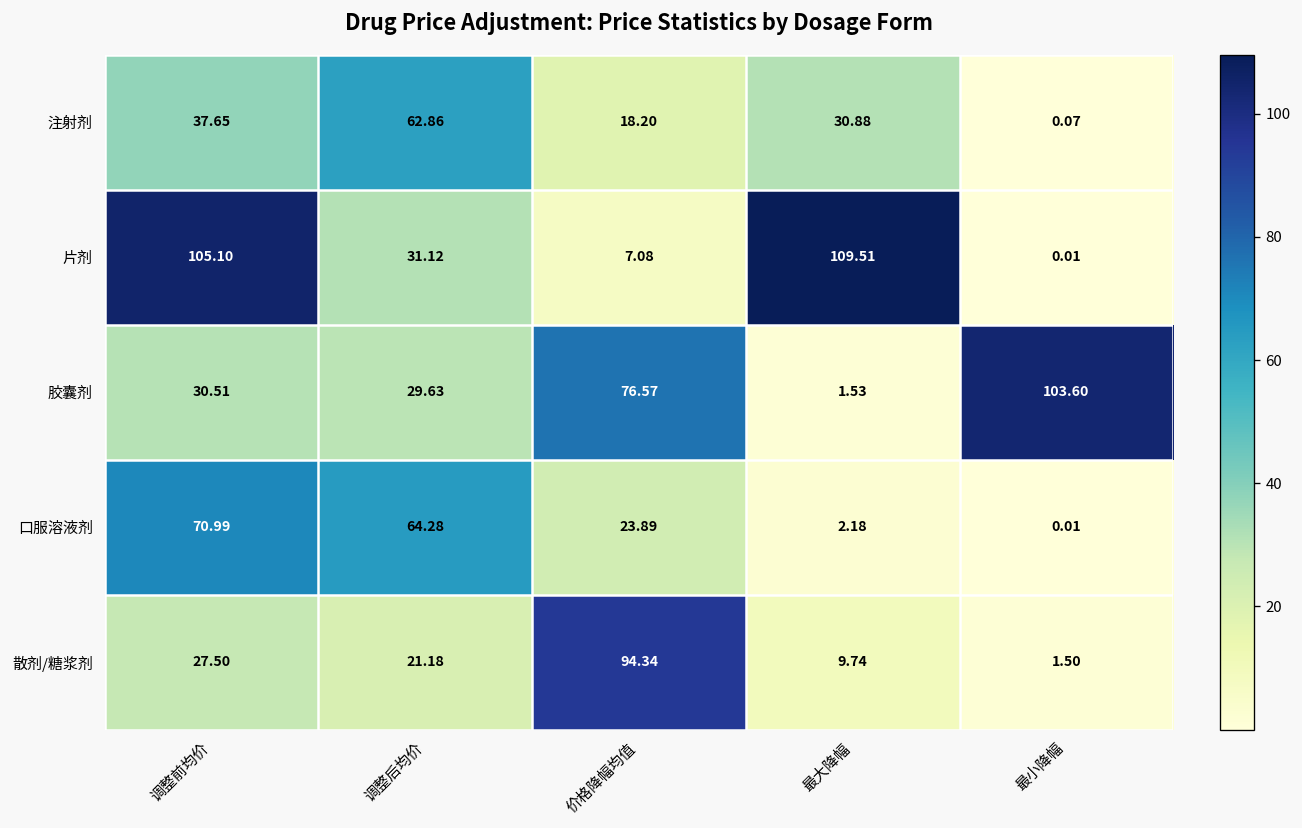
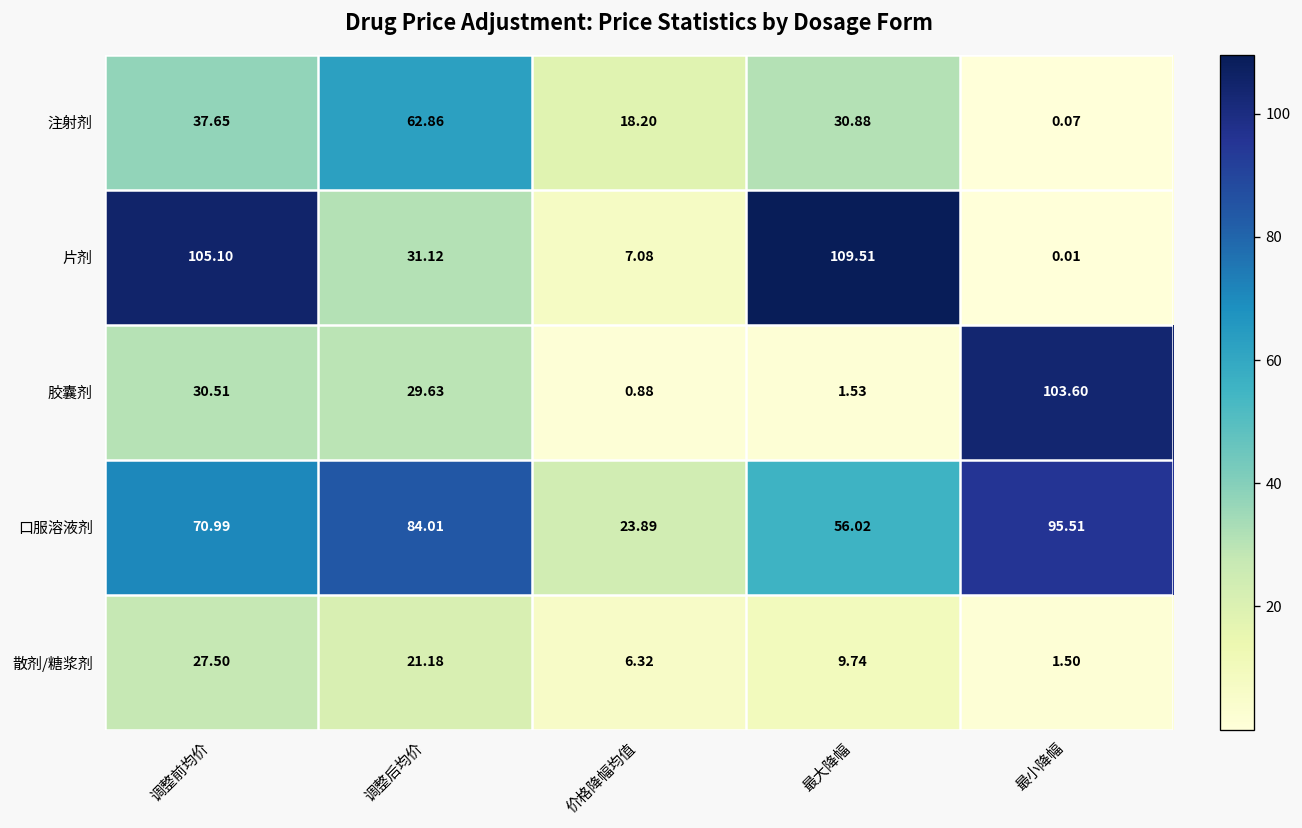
  {
    "注射剂": {
      "调整前均价": 37.65,
      "调整后均价": 62.86,
      "价格降幅均值": 18.20,
      "最大降幅": 30.88,
      "最小降幅": 0.07
    },
    "片剂": {
      "调整前均价": 105.10,
      "调整后均价": 31.12,
      "价格降幅均值": 7.08,
      "最大降幅": 109.51,
      "最小降幅": 0.01
    },
    "胶囊剂": {
      "调整前均价": 30.51,
      "调整后均价": 29.63,
-     "价格降幅均值": 76.57,
+     "价格降幅均值": 0.88,
      "最大降幅": 1.53,
      "最小降幅": 103.60
    },
    "口服溶液剂": {
      "调整前均价": 70.99,
-     "调整后均价": 64.28,
+     "调整后均价": 84.01,
      "价格降幅均值": 23.89,
-     "最大降幅": 2.18,
-     "最小降幅": 0.01
+     "最大降幅": 56.02,
+     "最小降幅": 95.51
    },
    "散剂/糖浆剂": {
      "调整前均价": 27.50,
      "调整后均价": 21.18,
-     "价格降幅均值": 94.34,
+     "价格降幅均值": 6.32,
      "最大降幅": 9.74,
      "最小降幅": 1.50
    }
  }
